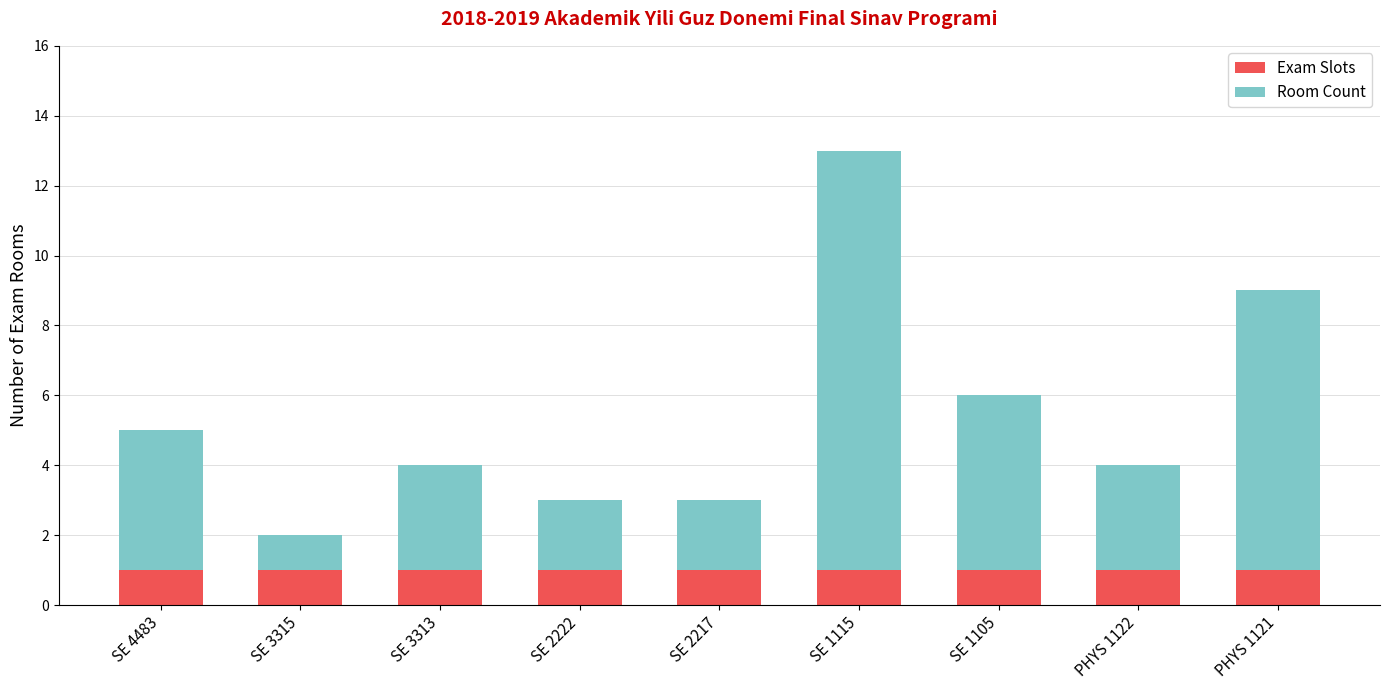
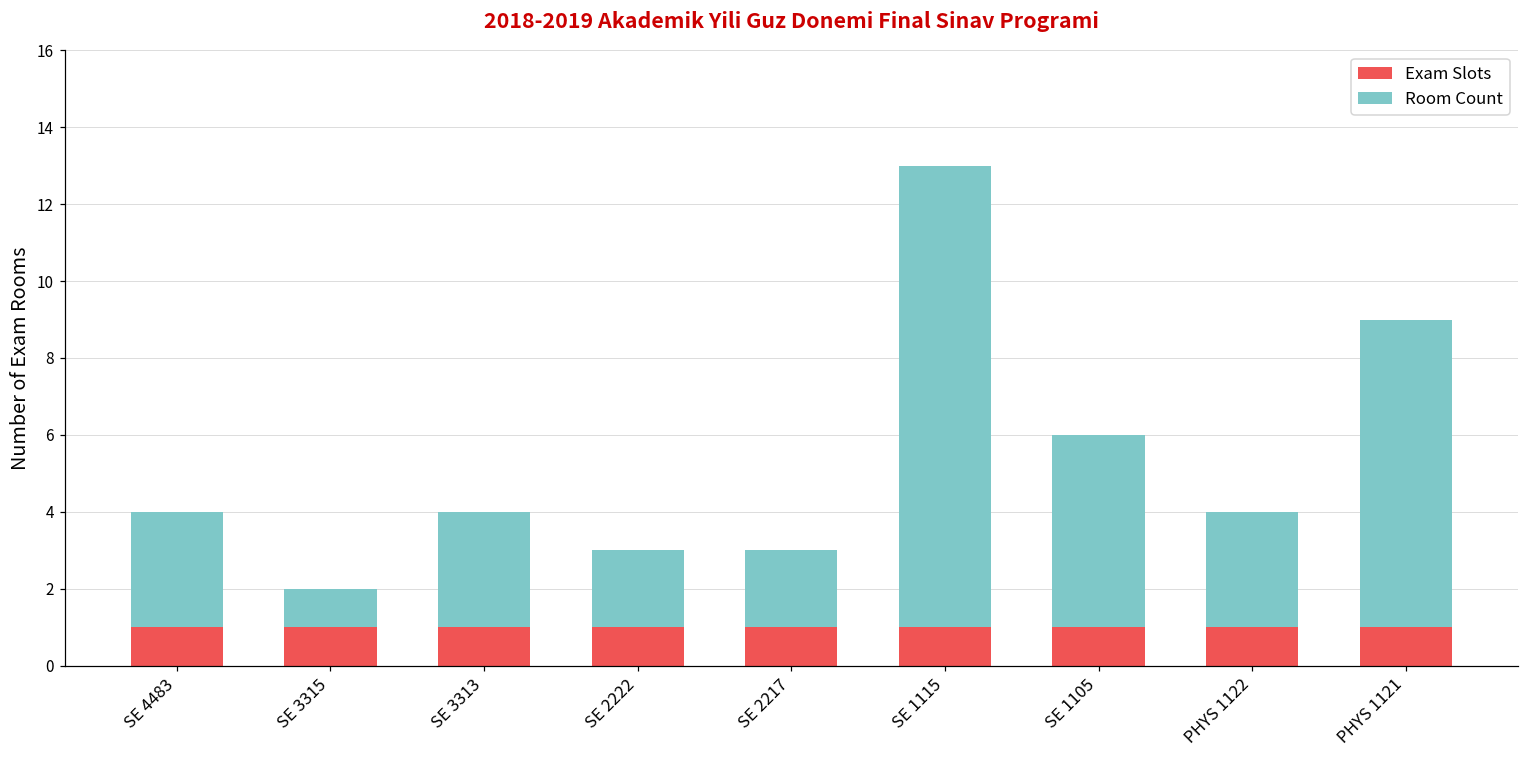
  {
    "Exam Slots": {
      "SE 4483": 1,
      "SE 3315": 1,
      "SE 3313": 1,
      "SE 2222": 1,
      "SE 2217": 1,
      "SE 1115": 1,
      "SE 1105": 1,
      "PHYS 1122": 1,
      "PHYS 1121": 1
    },
    "Room Count": {
-     "SE 4483": 4,
+     "SE 4483": 3,
      "SE 3315": 1,
      "SE 3313": 3,
      "SE 2222": 2,
      "SE 2217": 2,
      "SE 1115": 12,
      "SE 1105": 5,
      "PHYS 1122": 3,
      "PHYS 1121": 8
    }
  }
